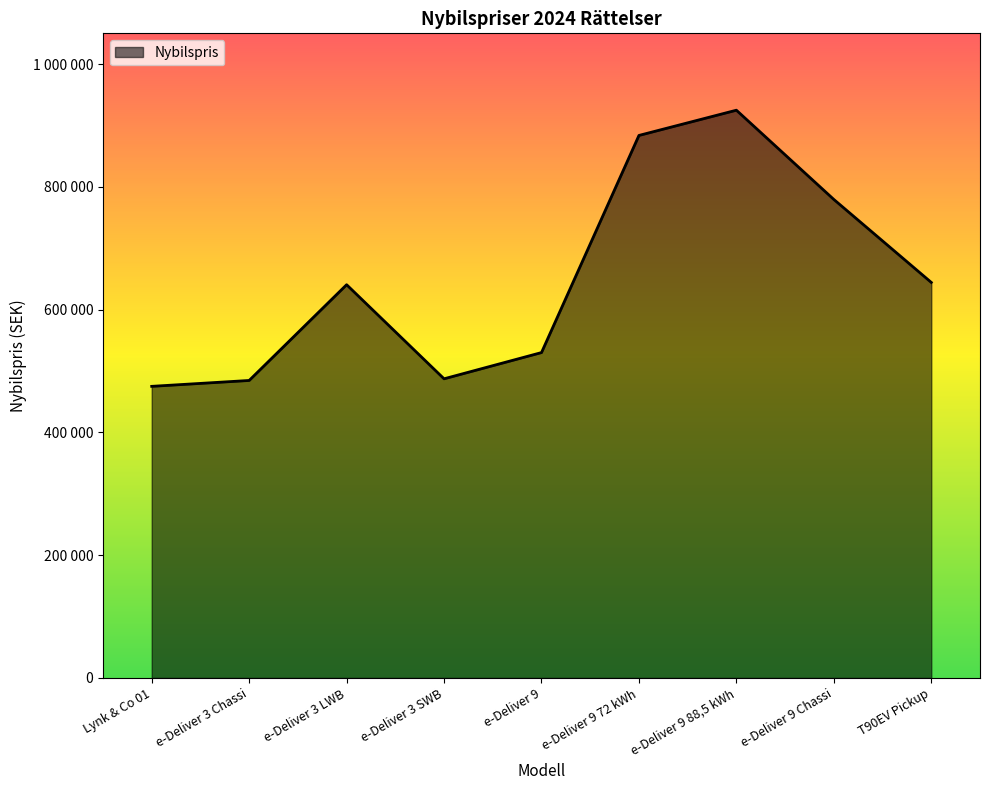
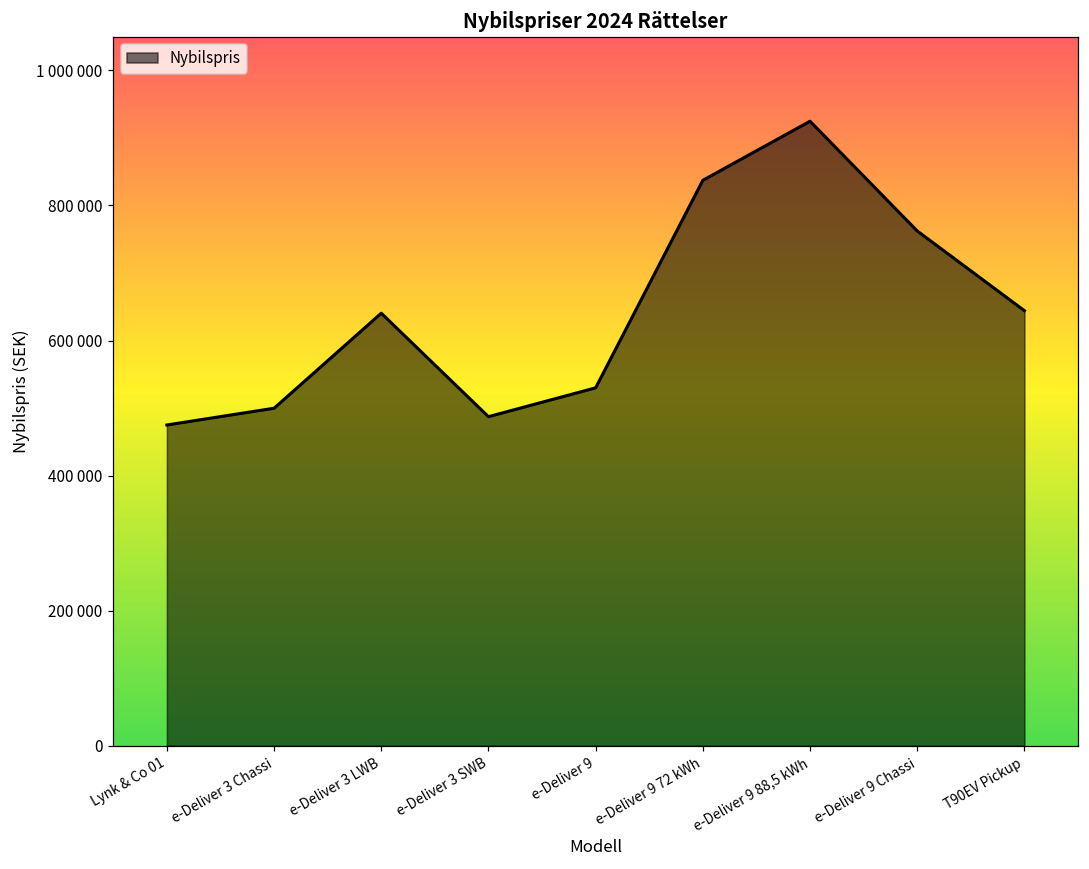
  {
    "Lynk & Co 01": 480000,
-   "e-Deliver 3 Chassi": 480000,
+   "e-Deliver 3 Chassi": 500000,
    "e-Deliver 3 LWB": 640000,
    "e-Deliver 3 SWB": 490000,
    "e-Deliver 9": 530000,
-   "e-Deliver 9 72 kWh": 880000,
+   "e-Deliver 9 72 kWh": 840000,
    "e-Deliver 9 88,5 kWh": 920000,
-   "e-Deliver 9 Chassi": 780000,
+   "e-Deliver 9 Chassi": 760000,
    "T90EV Pickup": 640000
  }
